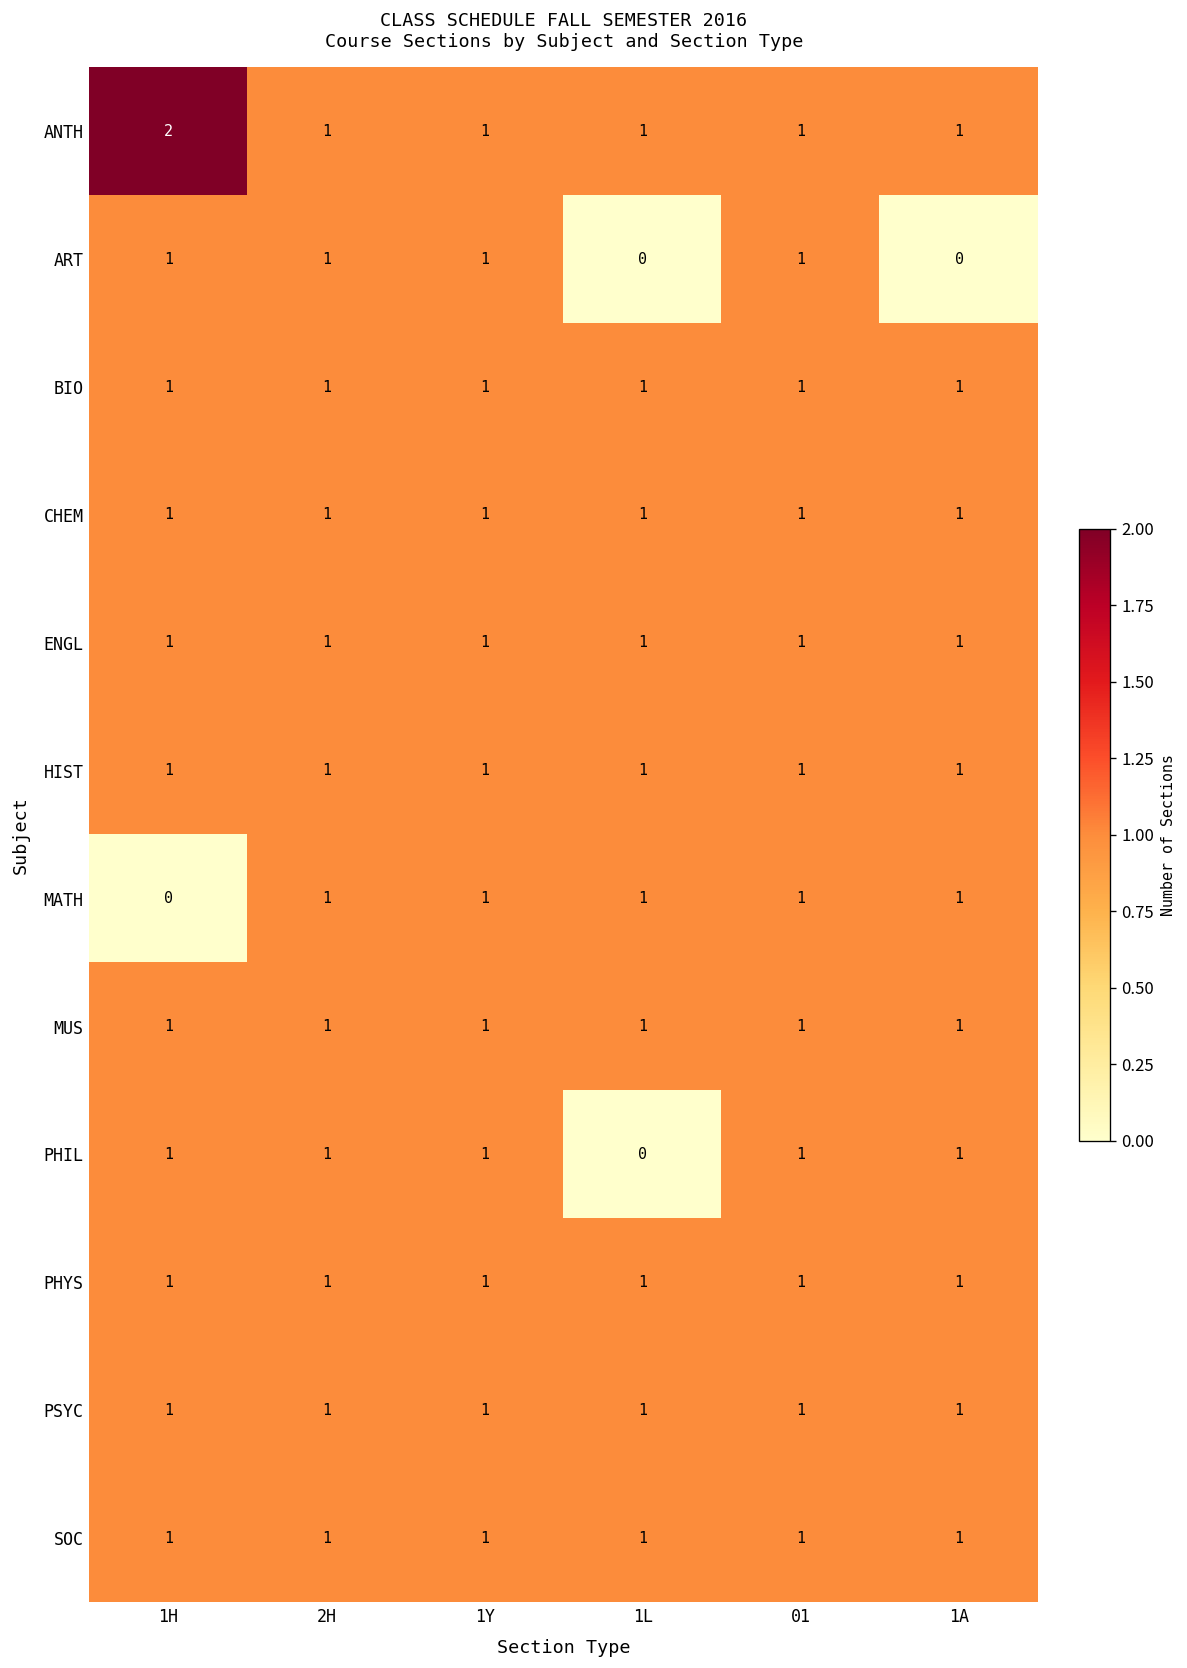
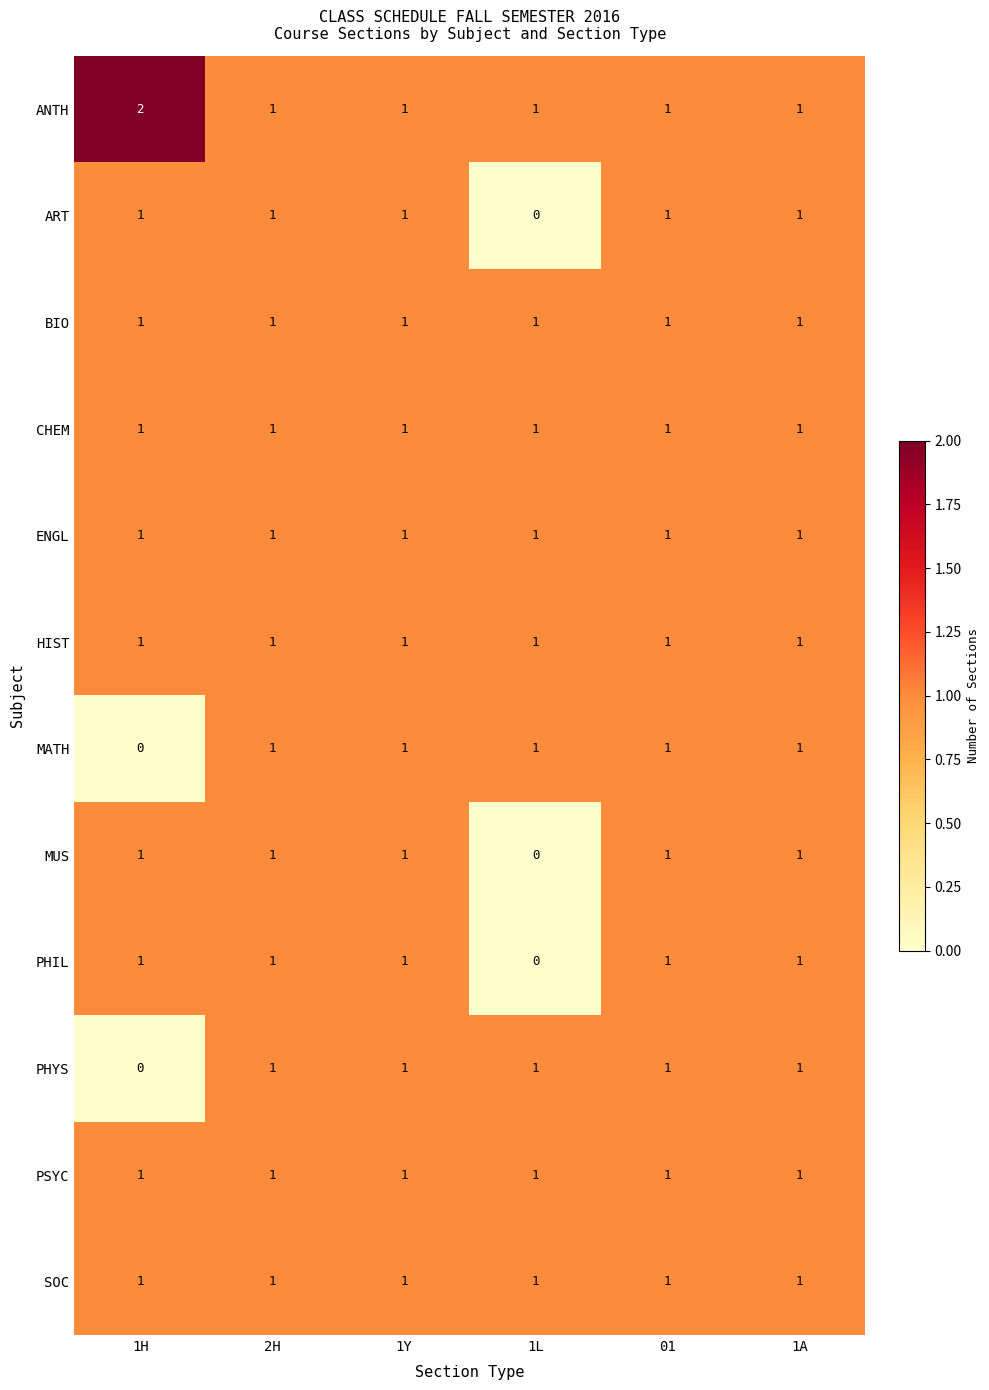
  {
    "ANTH": {
      "1H": 2,
      "2H": 1,
      "1Y": 1,
      "1L": 1,
      "01": 1,
      "1A": 1
    },
    "ART": {
      "1H": 1,
      "2H": 1,
      "1Y": 1,
      "1L": 0,
      "01": 1,
-     "1A": 0
+     "1A": 1
    },
    "BIO": {
      "1H": 1,
      "2H": 1,
      "1Y": 1,
      "1L": 1,
      "01": 1,
      "1A": 1
    },
    "CHEM": {
      "1H": 1,
      "2H": 1,
      "1Y": 1,
      "1L": 1,
      "01": 1,
      "1A": 1
    },
    "ENGL": {
      "1H": 1,
      "2H": 1,
      "1Y": 1,
      "1L": 1,
      "01": 1,
      "1A": 1
    },
    "HIST": {
      "1H": 1,
      "2H": 1,
      "1Y": 1,
      "1L": 1,
      "01": 1,
      "1A": 1
    },
    "MATH": {
      "1H": 0,
      "2H": 1,
      "1Y": 1,
      "1L": 1,
      "01": 1,
      "1A": 1
    },
    "MUS": {
      "1H": 1,
      "2H": 1,
      "1Y": 1,
-     "1L": 1,
+     "1L": 0,
      "01": 1,
      "1A": 1
    },
    "PHIL": {
      "1H": 1,
      "2H": 1,
      "1Y": 1,
      "1L": 0,
      "01": 1,
      "1A": 1
    },
    "PHYS": {
-     "1H": 1,
+     "1H": 0,
      "2H": 1,
      "1Y": 1,
      "1L": 1,
      "01": 1,
      "1A": 1
    },
    "PSYC": {
      "1H": 1,
      "2H": 1,
      "1Y": 1,
      "1L": 1,
      "01": 1,
      "1A": 1
    },
    "SOC": {
      "1H": 1,
      "2H": 1,
      "1Y": 1,
      "1L": 1,
      "01": 1,
      "1A": 1
    }
  }
